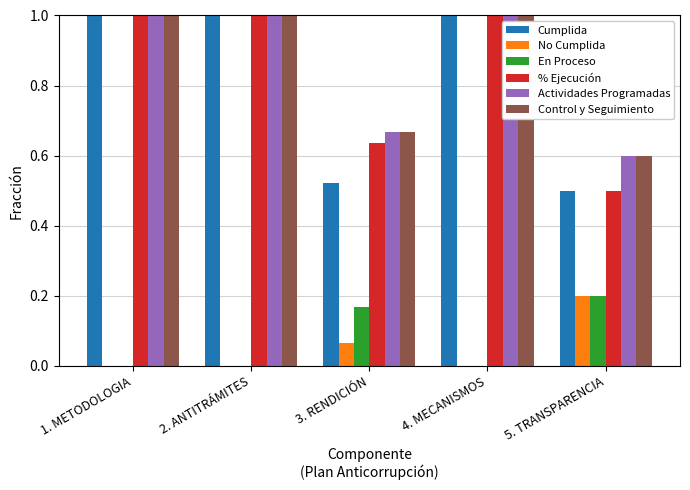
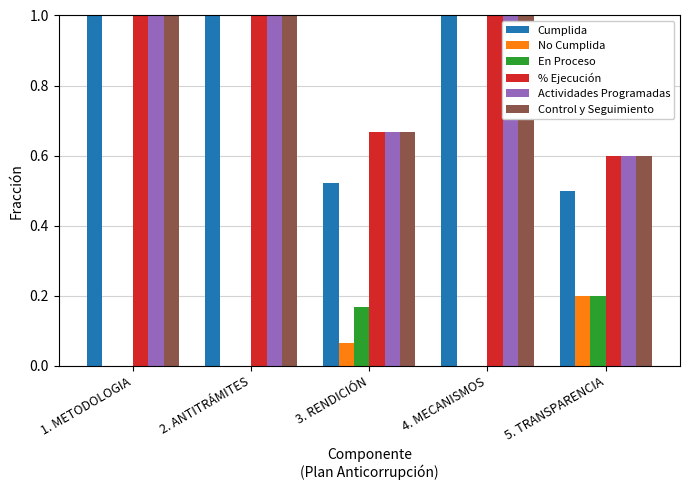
  {
    "Cumplida": {
      "1. METODOLOGIA": 1.00,
      "2. ANTITRÁMITES": 1.00,
      "3. RENDICIÓN": 0.52,
      "4. MECANISMOS": 1.00,
      "5. TRANSPARENCIA": 0.50
    },
    "No Cumplida": {
      "1. METODOLOGIA": 0.00,
      "2. ANTITRÁMITES": 0.00,
      "3. RENDICIÓN": 0.06,
      "4. MECANISMOS": 0.00,
      "5. TRANSPARENCIA": 0.20
    },
    "En Proceso": {
      "1. METODOLOGIA": 0.00,
      "2. ANTITRÁMITES": 0.00,
      "3. RENDICIÓN": 0.17,
      "4. MECANISMOS": 0.00,
      "5. TRANSPARENCIA": 0.20
    },
    "% Ejecución": {
      "1. METODOLOGIA": 1.00,
      "2. ANTITRÁMITES": 1.00,
-     "3. RENDICIÓN": 0.64,
+     "3. RENDICIÓN": 0.67,
      "4. MECANISMOS": 1.00,
-     "5. TRANSPARENCIA": 0.5
+     "5. TRANSPARENCIA": 0.6
    },
    "Actividades Programadas": {
      "1. METODOLOGIA": 1.00,
      "2. ANTITRÁMITES": 1.00,
      "3. RENDICIÓN": 0.67,
      "4. MECANISMOS": 1.00,
      "5. TRANSPARENCIA": 0.60
    },
    "Control y Seguimiento": {
      "1. METODOLOGIA": 1.00,
      "2. ANTITRÁMITES": 1.00,
      "3. RENDICIÓN": 0.67,
      "4. MECANISMOS": 1.00,
      "5. TRANSPARENCIA": 0.60
    }
  }
